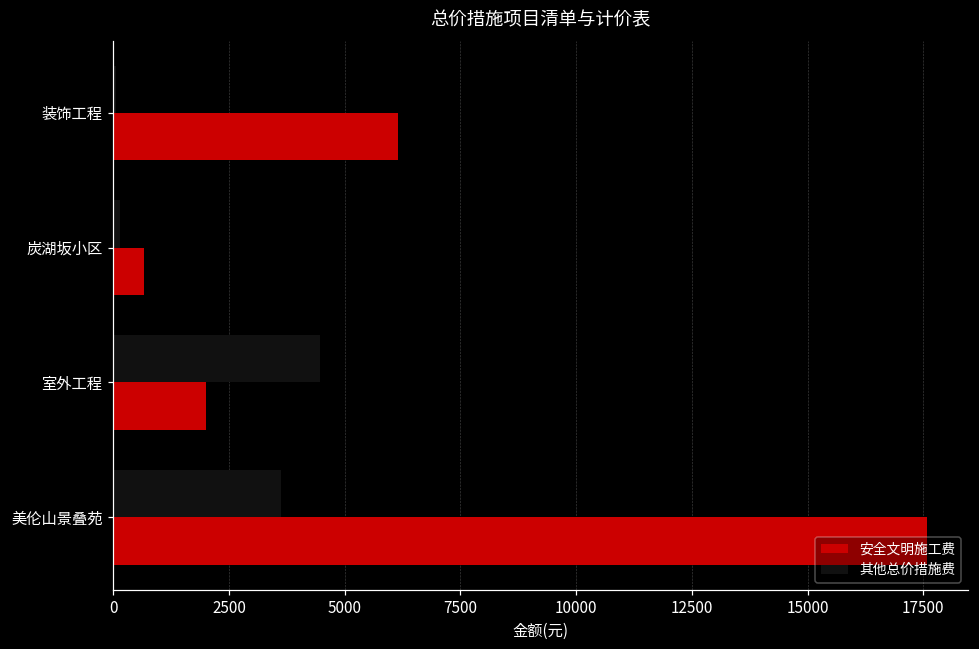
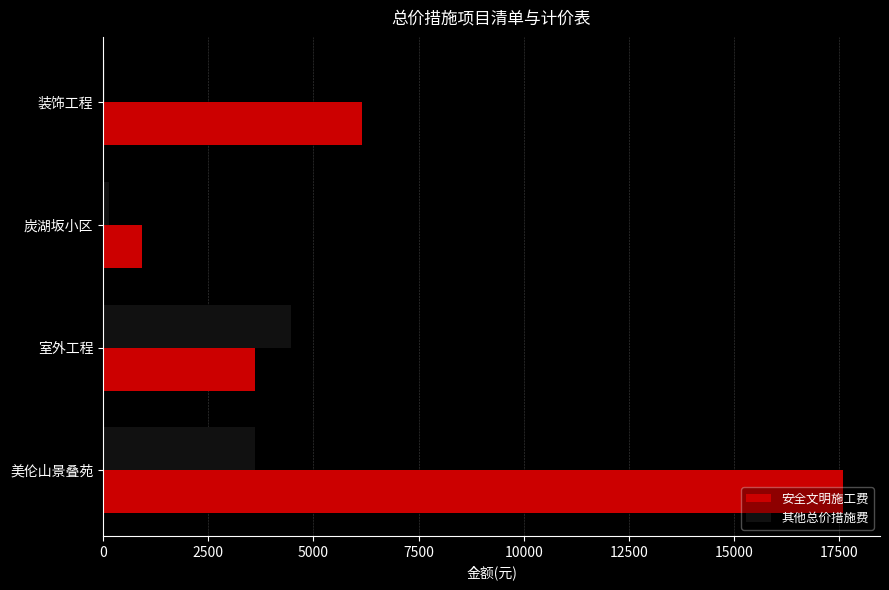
  {
    "安全文明施工费": {
      "装饰工程": 6200,
-     "炭湖坂小区": 700,
-     "室外工程": 2000
+     "炭湖坂小区": 900,
+     "室外工程": 3600
    },
    "其他总价措施费": {
      "炭湖坂小区": 100,
      "室外工程": 4500,
      "美伦山景叠苑": 3600
    }
  }
